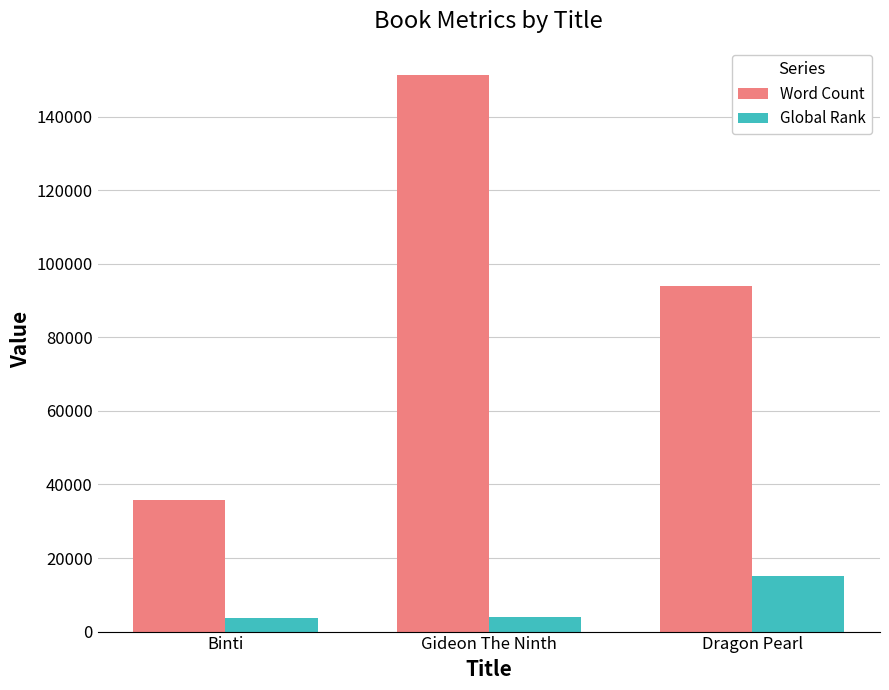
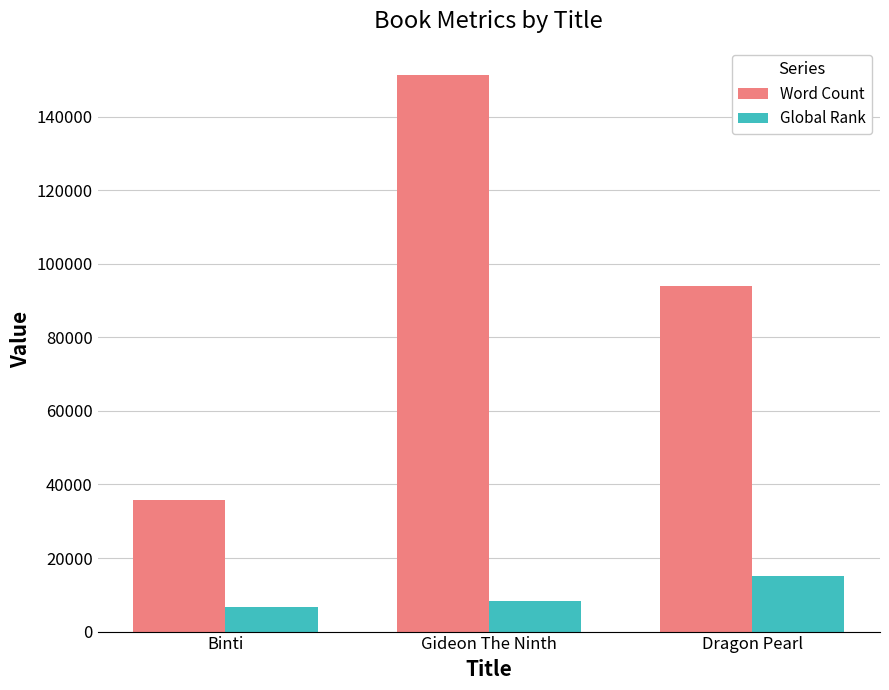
  {
    "Word Count": {
      "Binti": 36000,
      "Gideon The Ninth": 151000,
      "Dragon Pearl": 94000
    },
    "Global Rank": {
-     "Binti": 4000,
-     "Gideon The Ninth": 4000,
+     "Binti": 7000,
+     "Gideon The Ninth": 8000,
      "Dragon Pearl": 15000
    }
  }
